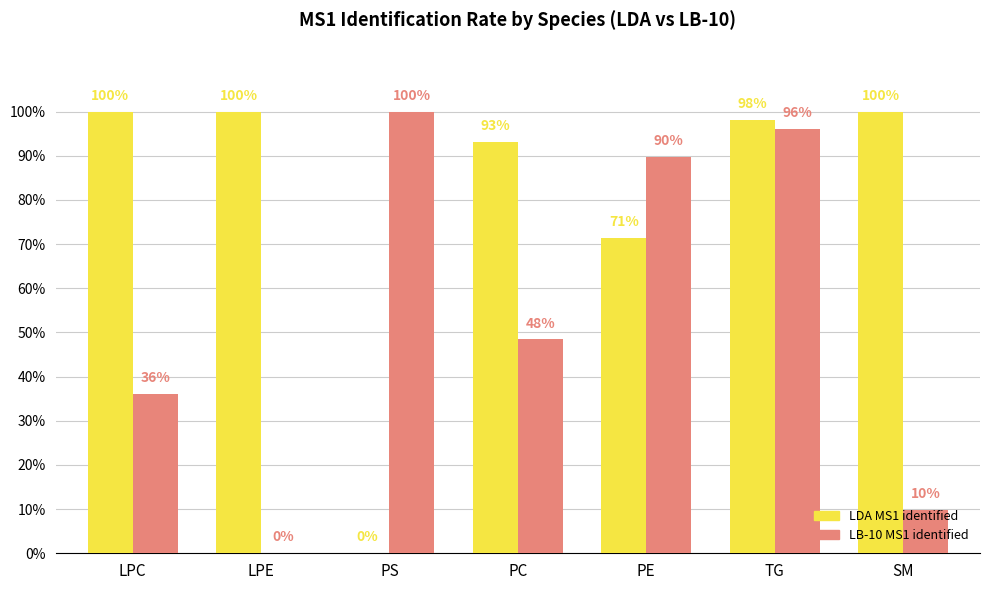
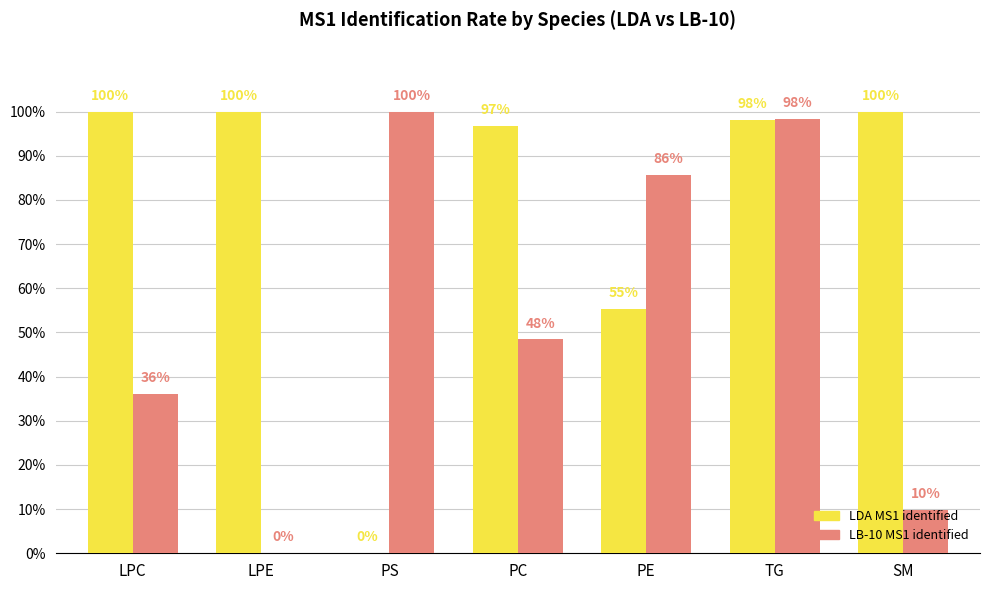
  {
    "LDA MS1 identified": {
      "LPC": "100%",
      "LPE": "100%",
      "PS": "0%",
-     "PC": "93%",
-     "PE": "71%",
+     "PC": "97%",
+     "PE": "55%",
      "TG": "98%",
      "SM": "100%"
    },
    "LB-10 MS1 identified": {
      "LPC": "36%",
      "LPE": "0%",
      "PS": "100%",
      "PC": "48%",
-     "PE": "90%",
-     "TG": "96%",
+     "PE": "86%",
+     "TG": "98%",
      "SM": "10%"
    }
  }
